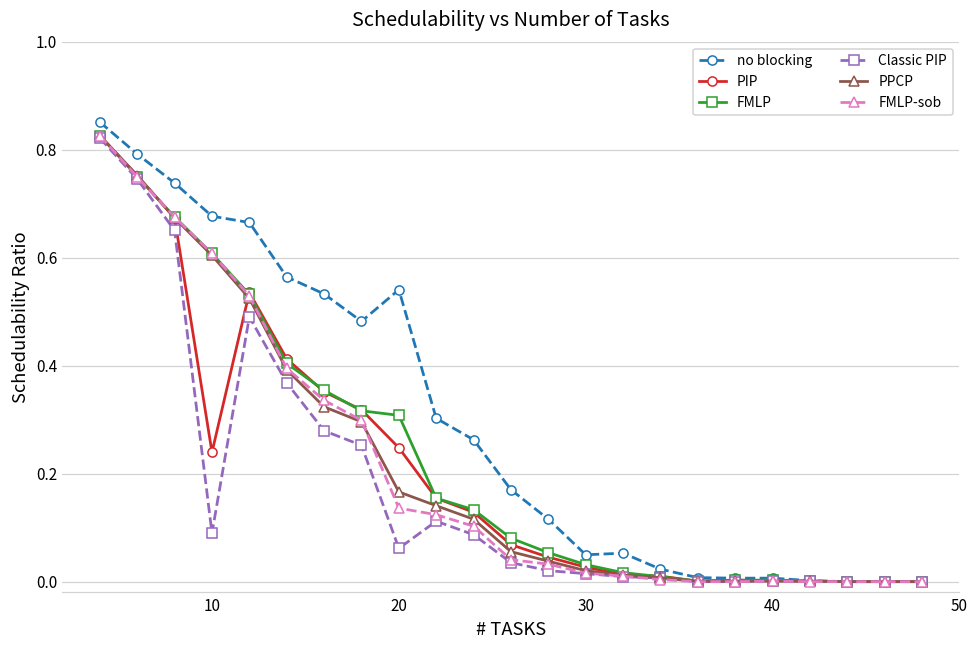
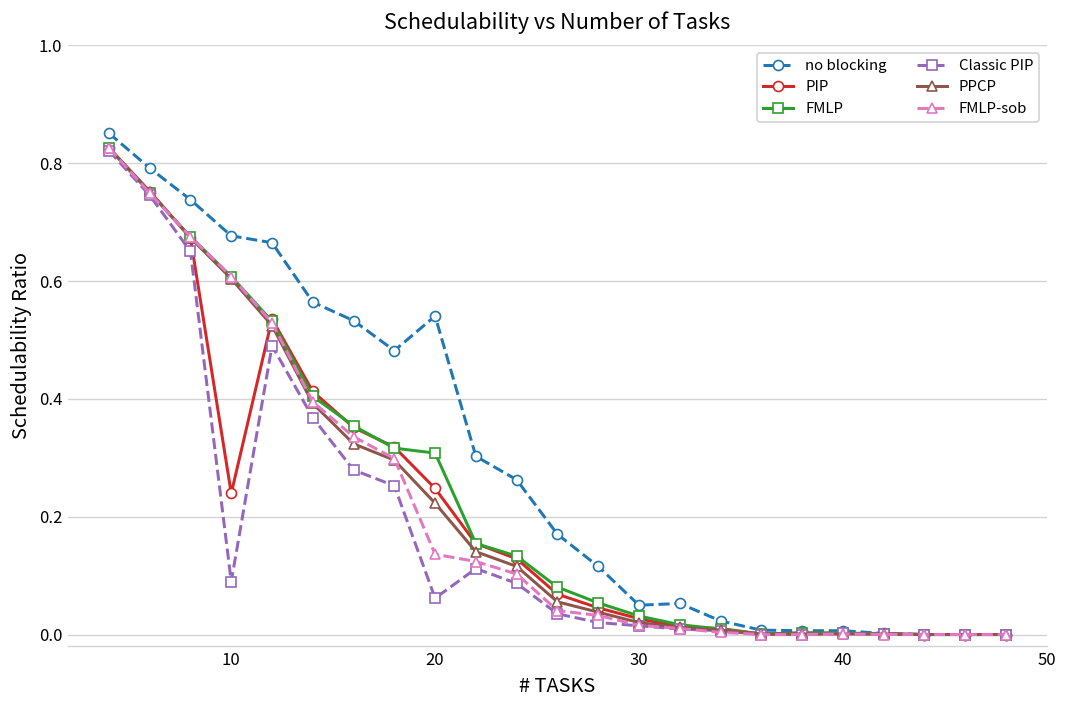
  {
    "no blocking": {
      "10": 0.68,
      "20": 0.54,
      "30": 0.05
    },
    "PIP": {
      "10": 0.24,
      "20": 0.25
    },
    "FMLP": {
      "20": 0.31
    },
    "Classic PIP": {
      "10": 0.09,
      "20": 0.06
    },
    "PPCP": {
-     "20": 0.17
+     "20": 0.22
    },
    "FMLP-sob": {
      "20": 0.14
    }
  }
